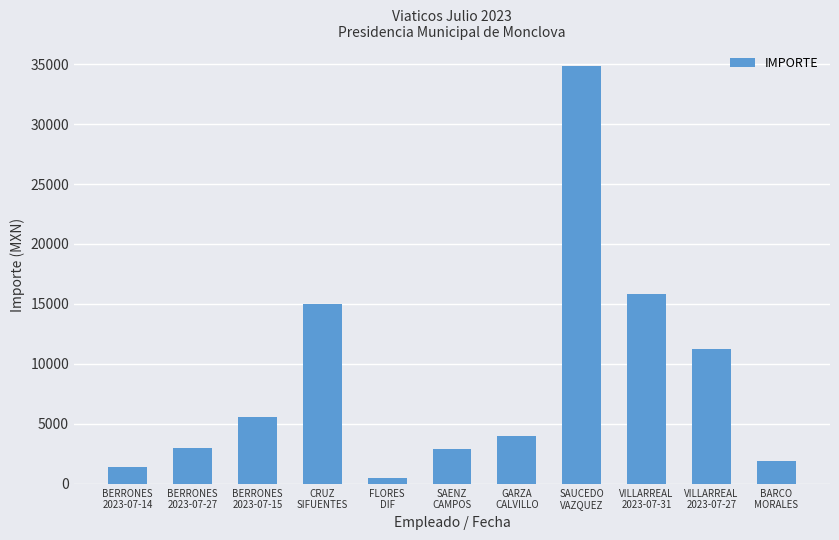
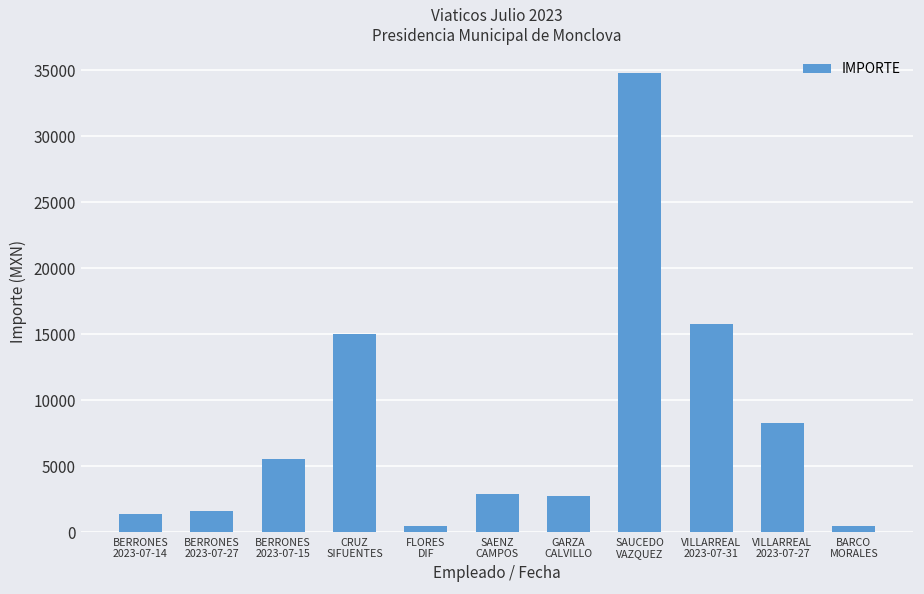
  {
    "BERRONES 2023-07-14": 1400,
-   "BERRONES 2023-07-27": 3000,
+   "BERRONES 2023-07-27": 1700,
    "BERRONES 2023-07-15": 5600,
    "CRUZ SIFUENTES": 15000,
    "FLORES DIF": 500,
    "SAENZ CAMPOS": 2900,
-   "GARZA CALVILLO": 4000,
+   "GARZA CALVILLO": 2800,
    "SAUCEDO VAZQUEZ": 34800,
    "VILLARREAL 2023-07-31": 15800,
-   "VILLARREAL 2023-07-27": 11300,
-   "BARCO MORALES": 1900
+   "VILLARREAL 2023-07-27": 8300,
+   "BARCO MORALES": 500
  }
